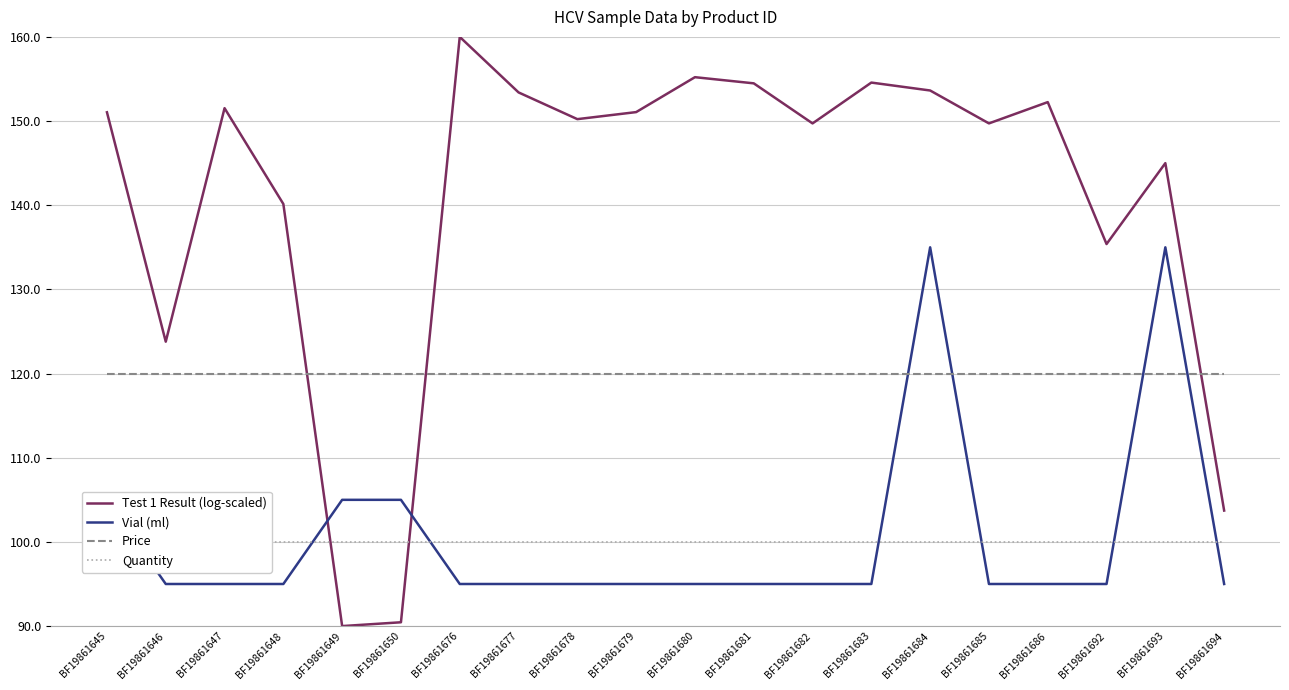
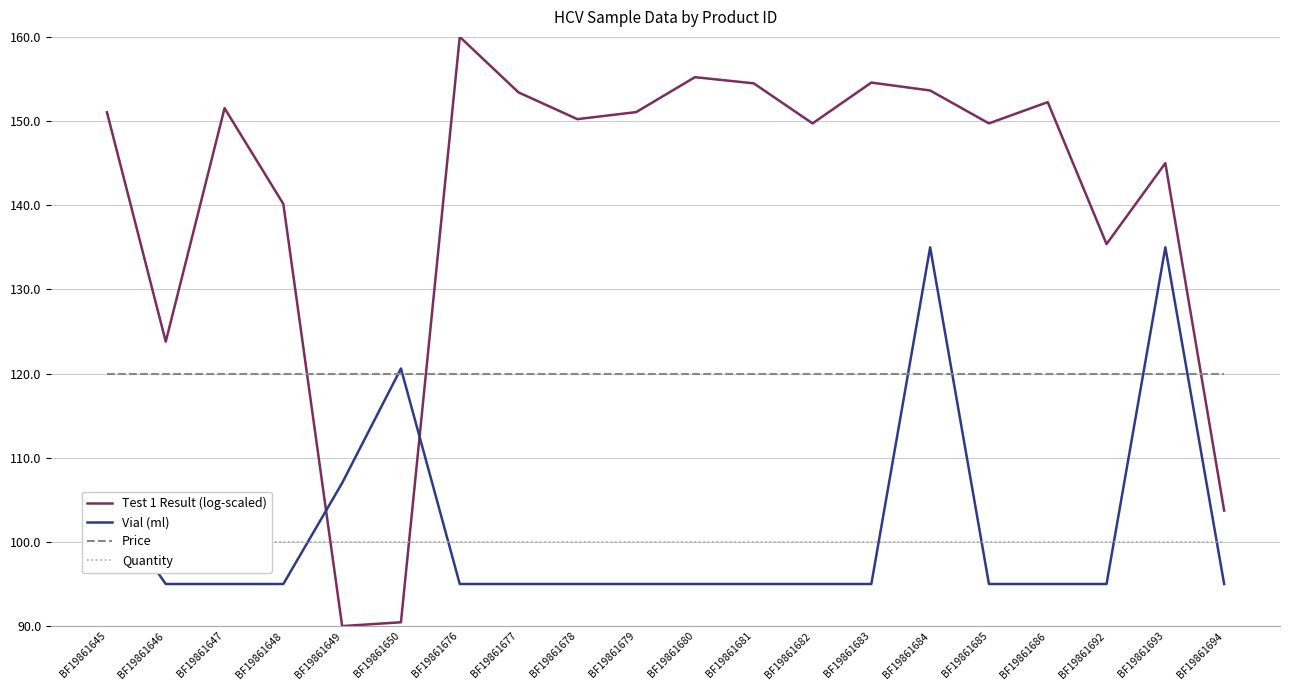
  {
    "Test 1 Result (log-scaled)": {
      "BF19861645": 151,
      "BF19861646": 124,
      "BF19861647": 152,
      "BF19861648": 140,
      "BF19861649": 90,
      "BF19861650": 90,
      "BF19861676": 160,
      "BF19861677": 153,
      "BF19861678": 150,
      "BF19861679": 151,
      "BF19861680": 155,
      "BF19861681": 154,
      "BF19861682": 150,
      "BF19861683": 155,
      "BF19861684": 154,
      "BF19861685": 150,
      "BF19861686": 152,
      "BF19861692": 135,
      "BF19861693": 145,
      "BF19861694": 104
    },
    "Vial (ml)": {
      "BF19861646": 95,
      "BF19861647": 95,
      "BF19861648": 95,
-     "BF19861649": 105,
-     "BF19861650": 105,
+     "BF19861649": 107,
+     "BF19861650": 121,
      "BF19861676": 95,
      "BF19861677": 95,
      "BF19861678": 95,
      "BF19861679": 95,
      "BF19861680": 95,
      "BF19861681": 95,
      "BF19861682": 95,
      "BF19861683": 95,
      "BF19861684": 135,
      "BF19861685": 95,
      "BF19861686": 95,
      "BF19861692": 95,
      "BF19861693": 135,
      "BF19861694": 95
    }
  }
